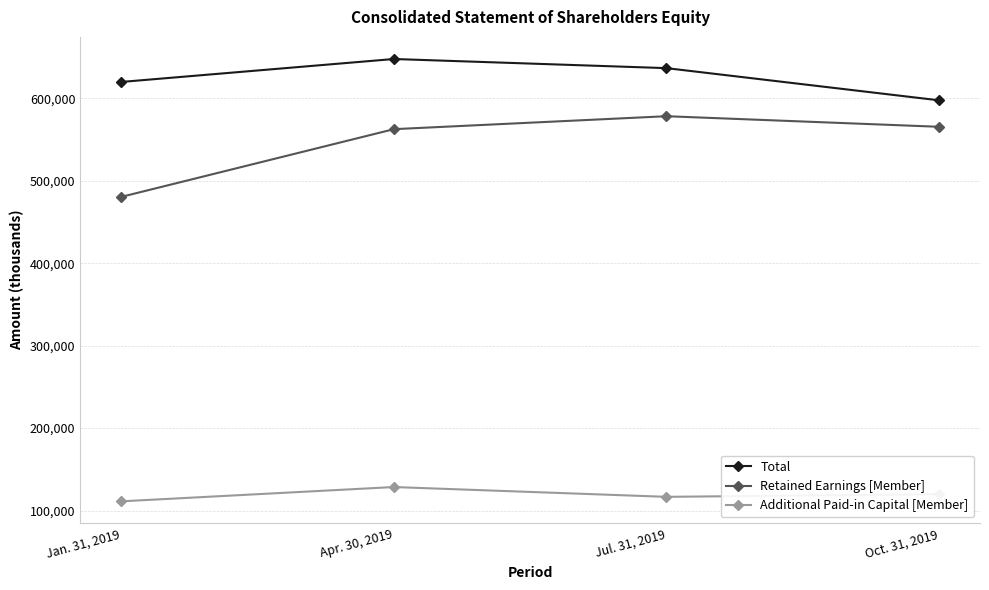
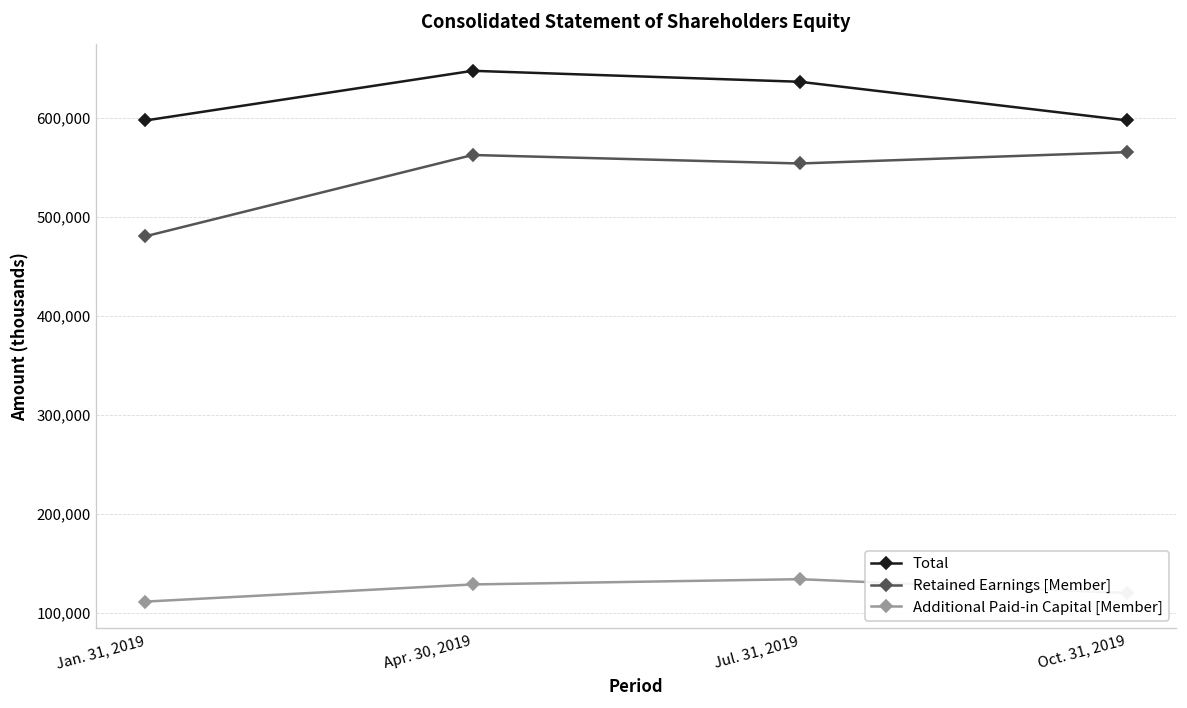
  {
    "Total": {
-     "Jan. 31, 2019": "620,000",
+     "Jan. 31, 2019": "600,000",
      "Apr. 30, 2019": "650,000",
      "Jul. 31, 2019": "640,000",
      "Oct. 31, 2019": "600,000"
    },
    "Retained Earnings [Member]": {
      "Jan. 31, 2019": "480,000",
      "Apr. 30, 2019": "560,000",
-     "Jul. 31, 2019": "580,000",
+     "Jul. 31, 2019": "550,000",
      "Oct. 31, 2019": "570,000"
    },
    "Additional Paid-in Capital [Member]": {
      "Jan. 31, 2019": "110,000",
      "Apr. 30, 2019": "130,000",
-     "Jul. 31, 2019": "120,000"
+     "Jul. 31, 2019": "130,000"
    }
  }
